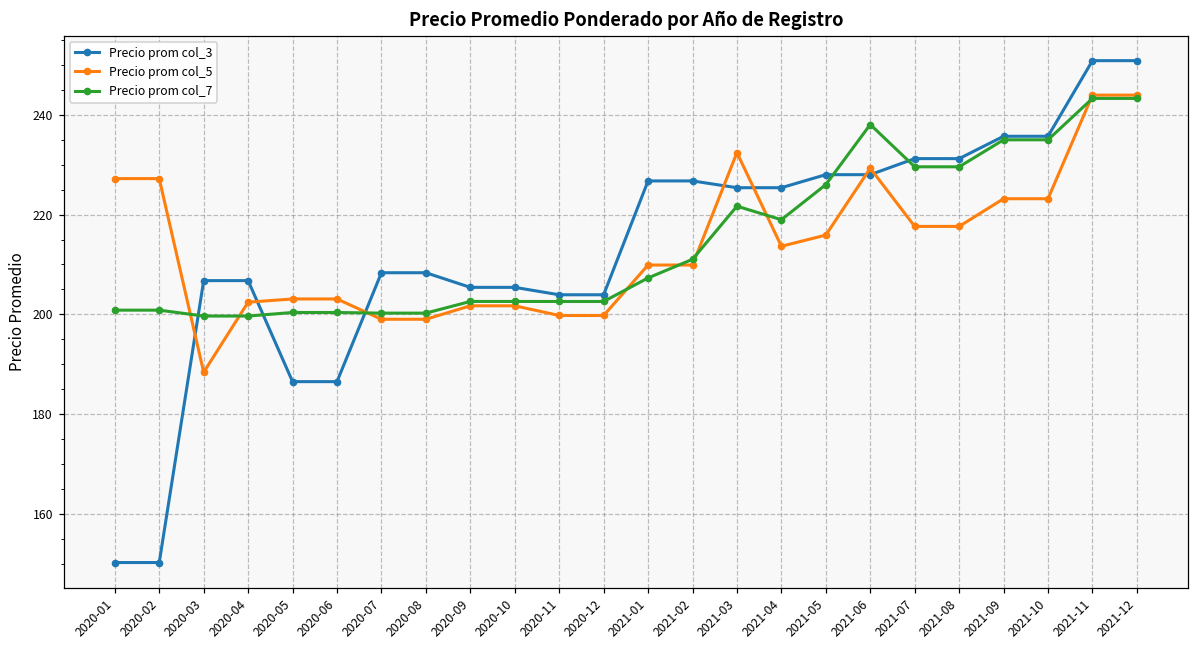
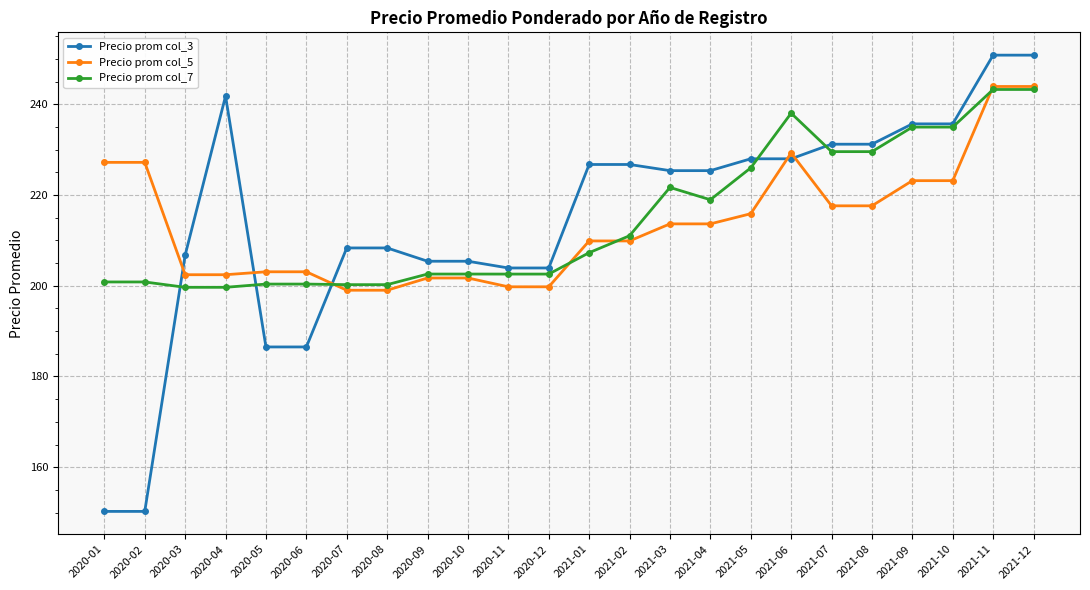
  {
    "Precio prom col_3": {
      "2020-01": 150,
      "2020-02": 150,
      "2020-03": 207,
-     "2020-04": 207,
+     "2020-04": 242,
      "2020-05": 187,
      "2020-06": 187,
      "2020-07": 208,
      "2020-08": 208,
      "2020-09": 205,
      "2020-10": 205,
      "2020-11": 204,
      "2020-12": 204,
      "2021-01": 227,
      "2021-02": 227,
      "2021-03": 225,
      "2021-04": 225,
      "2021-05": 228,
      "2021-06": 228,
      "2021-07": 231,
      "2021-08": 231,
      "2021-09": 236,
      "2021-10": 236,
      "2021-11": 251,
      "2021-12": 251
    },
    "Precio prom col_5": {
      "2020-01": 227,
      "2020-02": 227,
-     "2020-03": 188,
+     "2020-03": 202,
      "2020-04": 202,
      "2020-05": 203,
      "2020-06": 203,
      "2020-07": 199,
      "2020-08": 199,
      "2020-09": 202,
      "2020-10": 202,
      "2020-11": 200,
      "2020-12": 200,
      "2021-01": 210,
      "2021-02": 210,
-     "2021-03": 232,
+     "2021-03": 214,
      "2021-04": 214,
      "2021-05": 216,
      "2021-06": 229,
      "2021-07": 218,
      "2021-08": 218,
      "2021-09": 223,
      "2021-10": 223,
      "2021-11": 244,
      "2021-12": 244
    },
    "Precio prom col_7": {
      "2020-01": 201,
      "2020-02": 201,
      "2020-03": 200,
      "2020-04": 200,
      "2020-05": 200,
      "2020-06": 200,
      "2020-07": 200,
      "2020-08": 200,
      "2020-09": 203,
      "2020-10": 203,
      "2020-11": 203,
      "2020-12": 203,
      "2021-01": 207,
      "2021-02": 211,
      "2021-03": 222,
      "2021-04": 219,
      "2021-05": 226,
      "2021-06": 238,
      "2021-07": 230,
      "2021-08": 230,
      "2021-09": 235,
      "2021-10": 235,
      "2021-11": 243,
      "2021-12": 243
    }
  }
